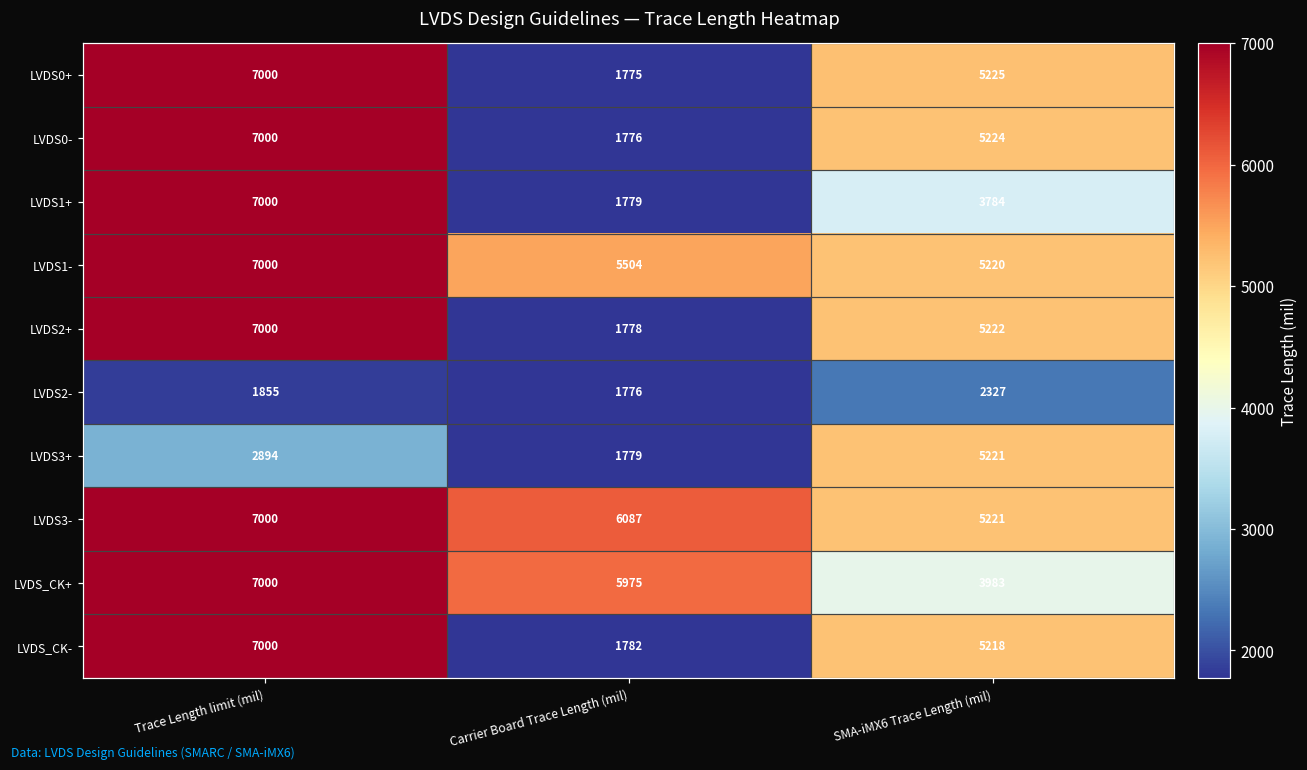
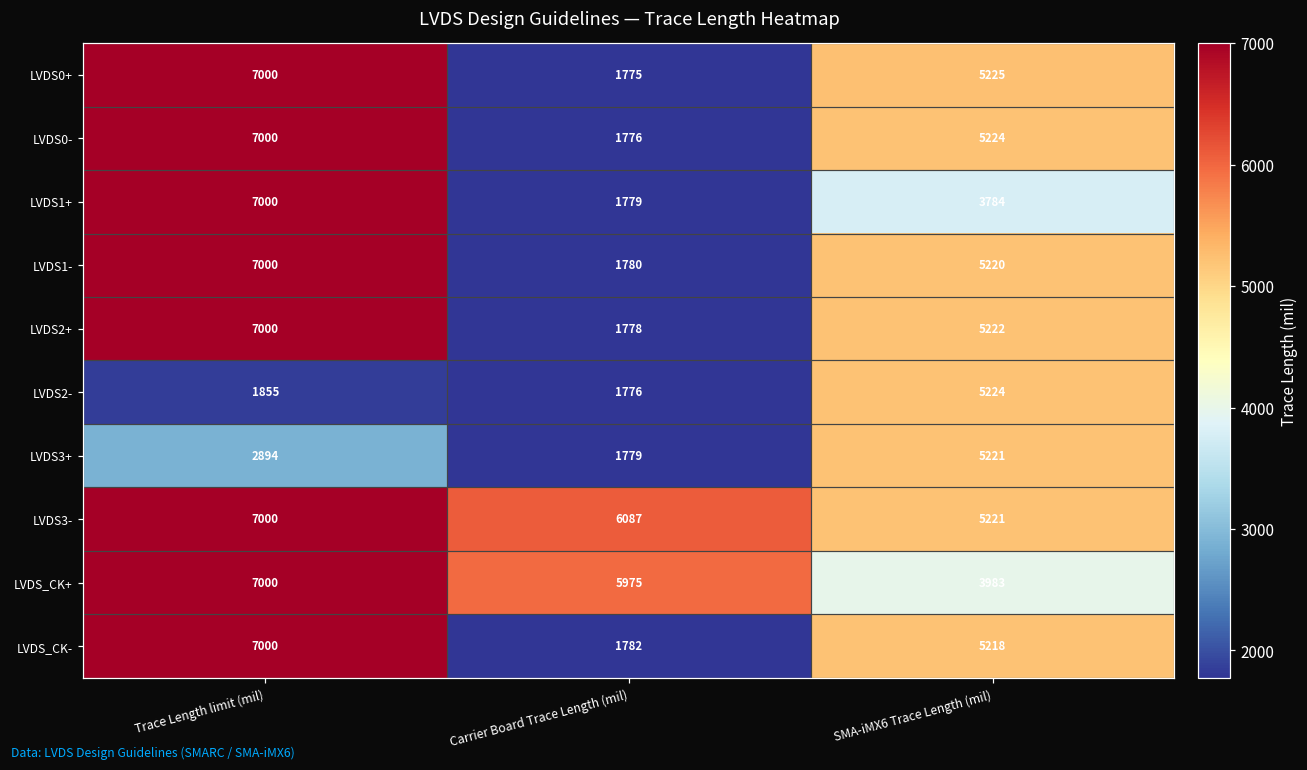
  {
    "LVDS0+": {
      "Trace Length limit (mil)": 7000,
      "Carrier Board Trace Length (mil)": 1775,
      "SMA-iMX6 Trace Length (mil)": 5225
    },
    "LVDS0-": {
      "Trace Length limit (mil)": 7000,
      "Carrier Board Trace Length (mil)": 1776,
      "SMA-iMX6 Trace Length (mil)": 5224
    },
    "LVDS1+": {
      "Trace Length limit (mil)": 7000,
      "Carrier Board Trace Length (mil)": 1779
    },
    "LVDS1-": {
      "Trace Length limit (mil)": 7000,
-     "Carrier Board Trace Length (mil)": 5504,
+     "Carrier Board Trace Length (mil)": 1780,
      "SMA-iMX6 Trace Length (mil)": 5220
    },
    "LVDS2+": {
      "Trace Length limit (mil)": 7000,
      "Carrier Board Trace Length (mil)": 1778,
      "SMA-iMX6 Trace Length (mil)": 5222
    },
    "LVDS2-": {
      "Trace Length limit (mil)": 1855,
      "Carrier Board Trace Length (mil)": 1776,
-     "SMA-iMX6 Trace Length (mil)": 2327
+     "SMA-iMX6 Trace Length (mil)": 5224
    },
    "LVDS3+": {
      "Trace Length limit (mil)": 2894,
      "Carrier Board Trace Length (mil)": 1779,
      "SMA-iMX6 Trace Length (mil)": 5221
    },
    "LVDS3-": {
      "Trace Length limit (mil)": 7000,
      "Carrier Board Trace Length (mil)": 6087,
      "SMA-iMX6 Trace Length (mil)": 5221
    },
    "LVDS_CK+": {
      "Trace Length limit (mil)": 7000,
      "Carrier Board Trace Length (mil)": 5975
    },
    "LVDS_CK-": {
      "Trace Length limit (mil)": 7000,
      "Carrier Board Trace Length (mil)": 1782,
      "SMA-iMX6 Trace Length (mil)": 5218
    }
  }
